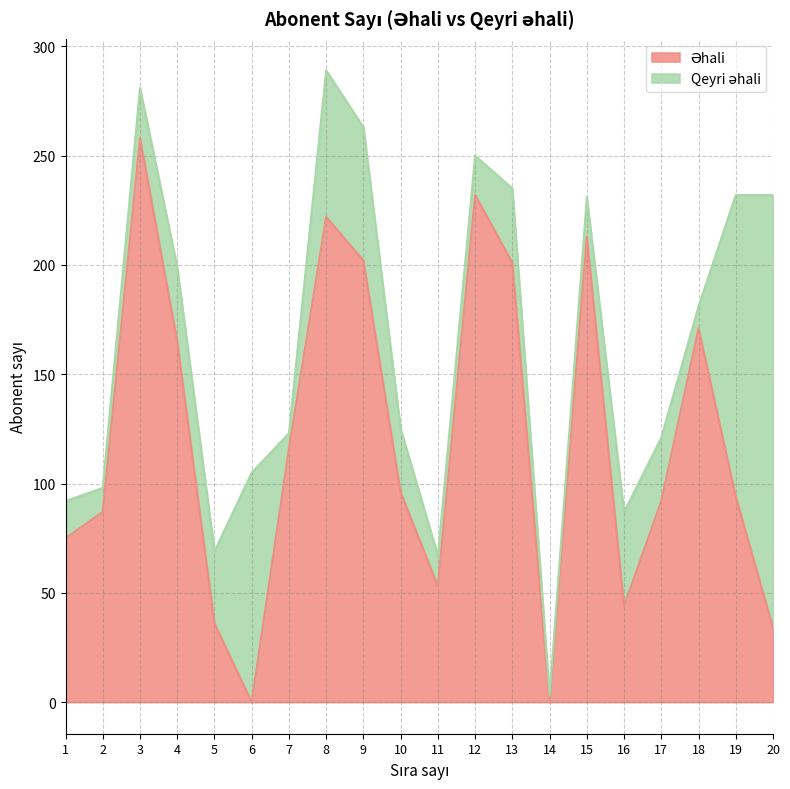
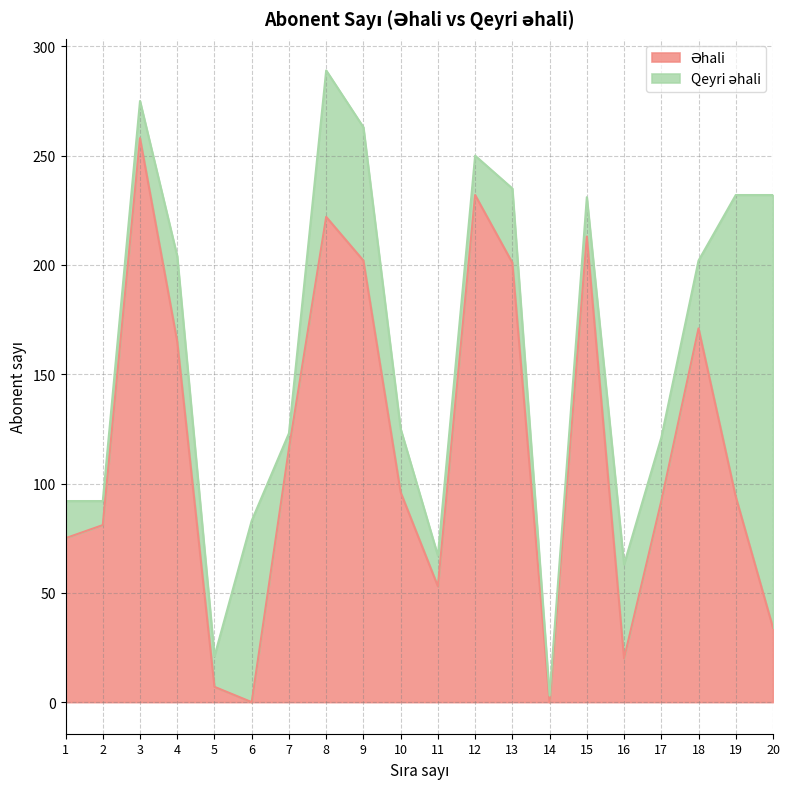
  {
    "Əhali": {
      "1": 75,
-     "2": 87,
+     "2": 81,
      "3": 258,
      "4": 165,
-     "5": 36,
+     "5": 7,
      "6": 0,
      "7": 116,
      "8": 222,
      "9": 202,
      "10": 96,
      "11": 53,
      "12": 232,
      "13": 201,
      "14": 0,
      "15": 213,
-     "16": 44,
+     "16": 20,
      "17": 92,
      "18": 171,
      "19": 94,
      "20": 34
    },
    "Qeyri əhali": {
      "1": 17,
      "2": 11,
-     "3": 23,
-     "4": 34,
-     "5": 33,
-     "6": 105,
+     "3": 17,
+     "4": 39,
+     "5": 14,
+     "6": 83,
      "7": 7,
      "8": 67,
      "9": 61,
      "10": 29,
      "11": 14,
      "12": 18,
      "13": 34,
      "14": 3,
      "15": 18,
      "16": 43,
      "17": 29,
-     "18": 10,
+     "18": 31,
      "19": 138,
      "20": 198
    }
  }
